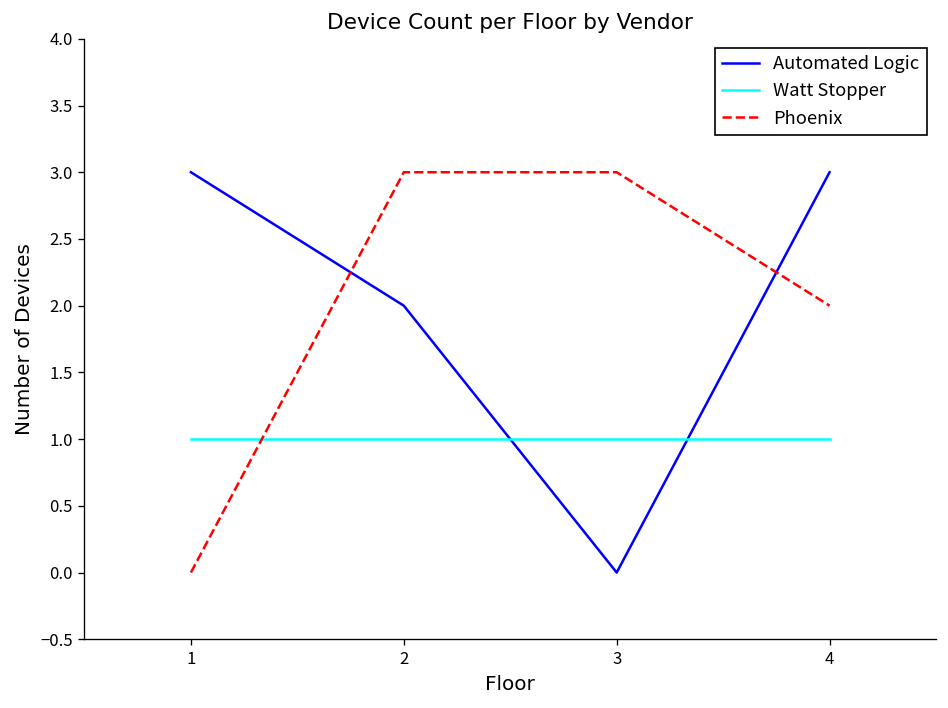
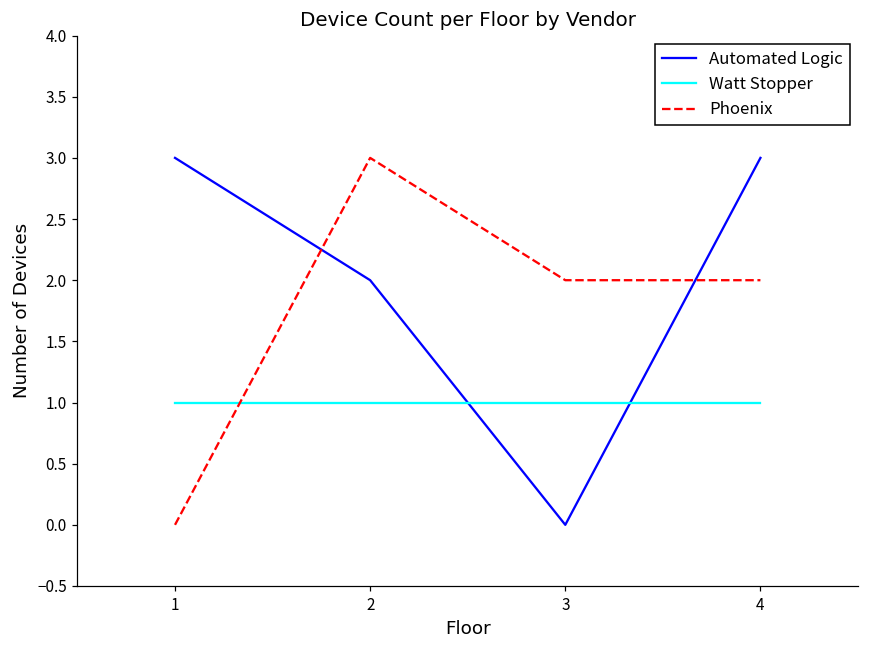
  {
    "Automated Logic": {
      "1": 3,
      "2": 2,
      "3": 0,
      "4": 3
    },
    "Watt Stopper": {
      "1": 1,
      "2": 1,
      "3": 1,
      "4": 1
    },
    "Phoenix": {
      "1": 0,
      "2": 3,
-     "3": 3,
+     "3": 2,
      "4": 2
    }
  }
